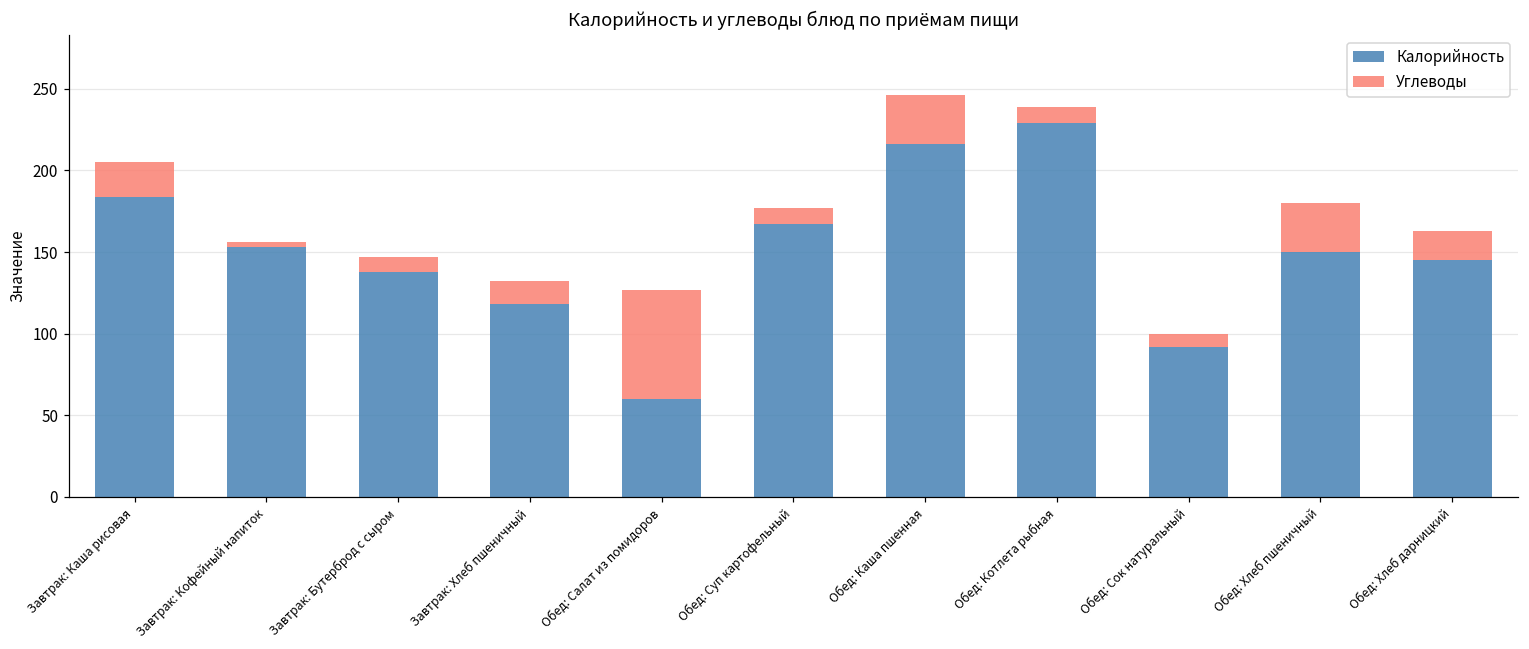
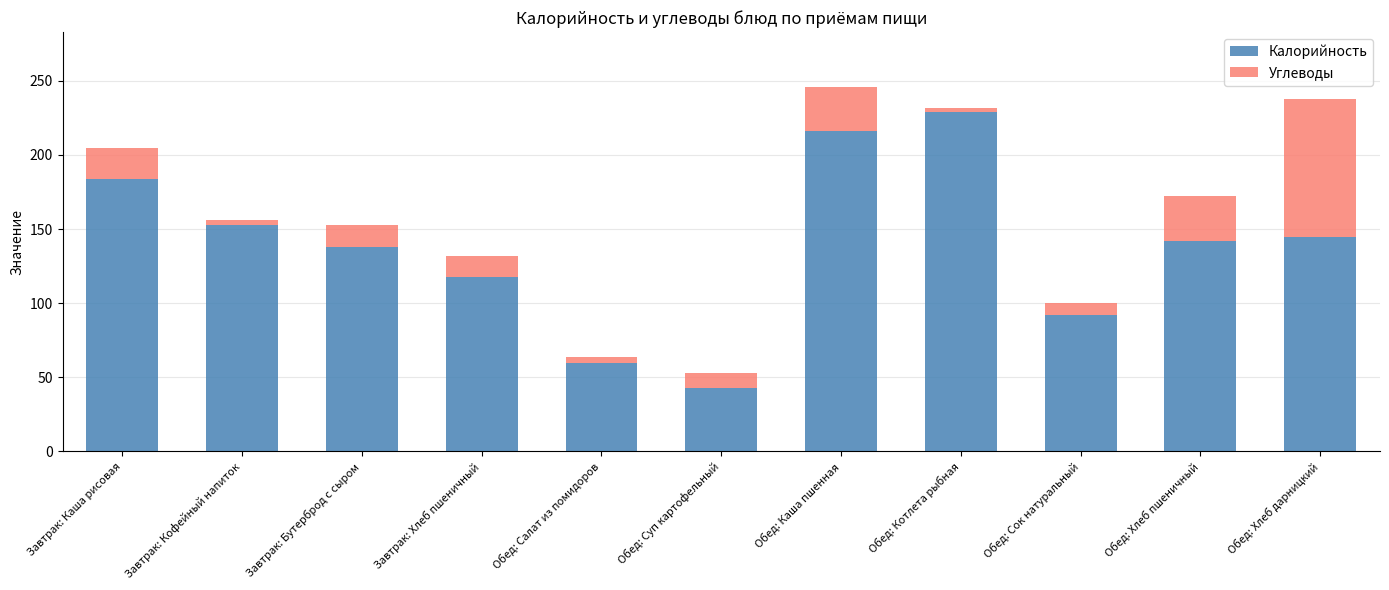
  {
    "Калорийность": {
      "Завтрак: Каша рисовая": 184,
      "Завтрак: Кофейный напиток": 153,
      "Завтрак: Бутерброд с сыром": 138,
      "Завтрак: Хлеб пшеничный": 118,
      "Обед: Салат из помидоров": 60,
-     "Обед: Суп картофельный": 167,
+     "Обед: Суп картофельный": 43,
      "Обед: Каша пшенная": 216,
      "Обед: Котлета рыбная": 229,
      "Обед: Сок натуральный": 92,
-     "Обед: Хлеб пшеничный": 150,
+     "Обед: Хлеб пшеничный": 142,
      "Обед: Хлеб дарницкий": 145
    },
    "Углеводы": {
      "Завтрак: Каша рисовая": 21,
      "Завтрак: Кофейный напиток": 3,
-     "Завтрак: Бутерброд с сыром": 9,
+     "Завтрак: Бутерброд с сыром": 15,
      "Завтрак: Хлеб пшеничный": 14,
-     "Обед: Салат из помидоров": 67,
+     "Обед: Салат из помидоров": 4,
      "Обед: Суп картофельный": 10,
      "Обед: Каша пшенная": 30,
-     "Обед: Котлета рыбная": 10,
+     "Обед: Котлета рыбная": 3,
      "Обед: Сок натуральный": 8,
      "Обед: Хлеб пшеничный": 30,
-     "Обед: Хлеб дарницкий": 18
+     "Обед: Хлеб дарницкий": 93
    }
  }
